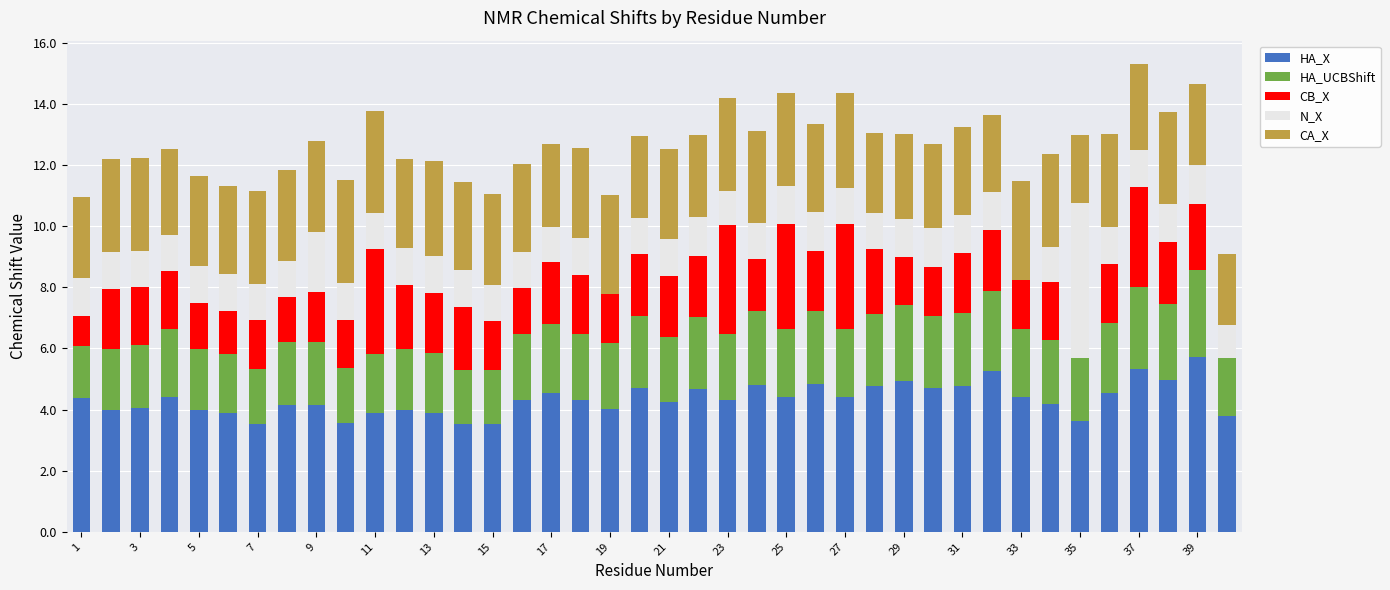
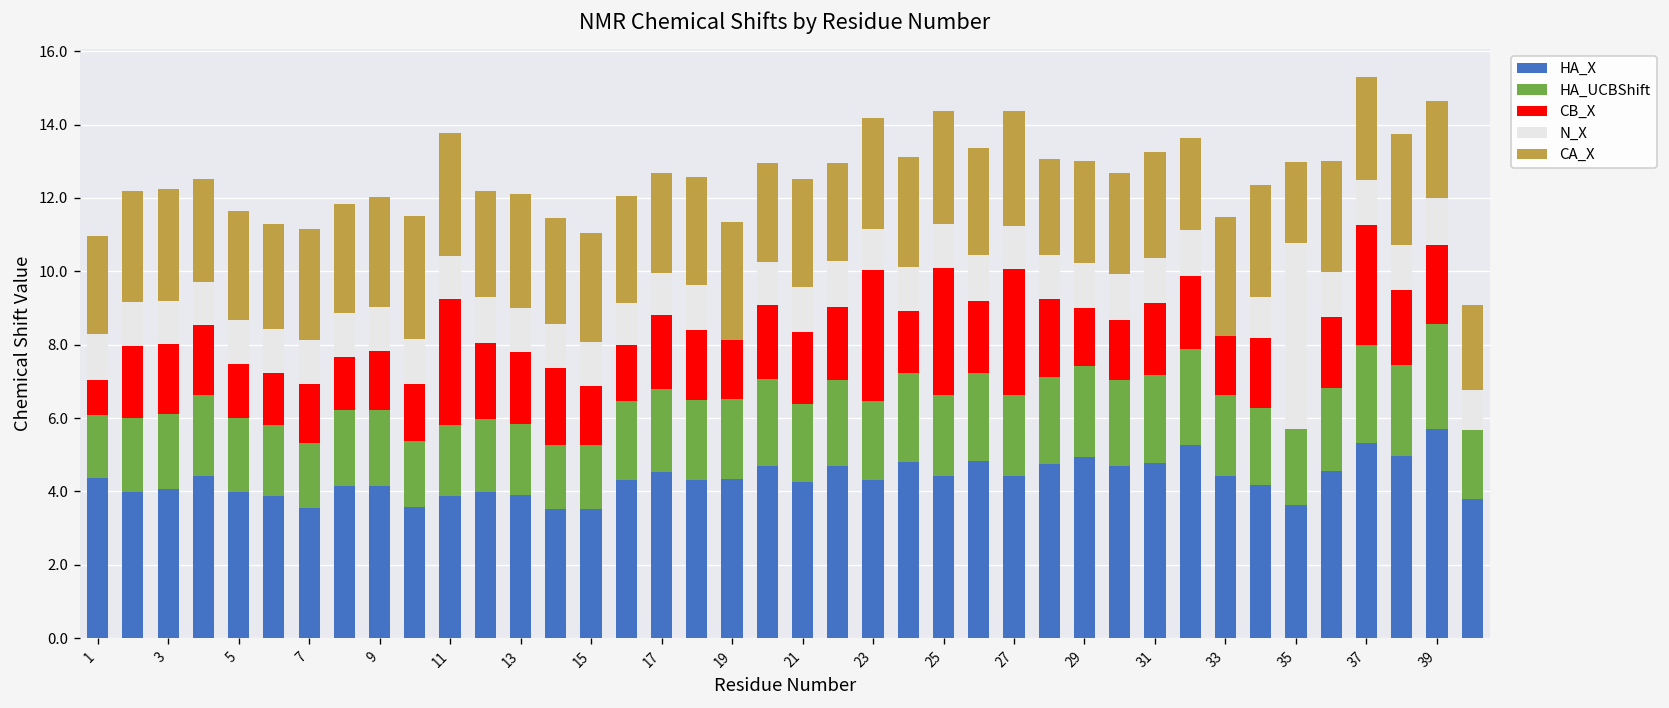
  {
    "HA_X": {
      "1": 4.4,
      "3": 4.1,
      "5": 4.0,
      "7": 3.5,
      "9": 4.1,
      "11": 3.9,
      "13": 3.9,
      "15": 3.5,
      "17": 4.5,
-     "19": 4.0,
+     "19": 4.3,
      "21": 4.3,
      "23": 4.3,
      "25": 4.4,
      "27": 4.4,
      "29": 4.9,
      "31": 4.8,
      "33": 4.4,
      "35": 3.6,
      "37": 5.3,
      "39": 5.7
    },
    "HA_UCBShift": {
      "1": 1.7,
      "3": 2.0,
      "5": 2.0,
      "7": 1.8,
      "9": 2.1,
      "11": 1.9,
      "13": 1.9,
      "15": 1.8,
      "17": 2.3,
      "19": 2.2,
      "21": 2.1,
      "23": 2.2,
      "25": 2.2,
      "27": 2.2,
      "29": 2.5,
      "31": 2.4,
      "33": 2.2,
      "35": 2.1,
      "37": 2.7,
      "39": 2.9
    },
    "CB_X": {
      "1": 1.0,
      "3": 1.9,
      "5": 1.5,
      "7": 1.6,
      "9": 1.6,
      "11": 3.4,
      "13": 2.0,
      "15": 1.6,
      "17": 2.0,
      "19": 1.6,
      "21": 2.0,
      "23": 3.6,
      "25": 3.5,
      "27": 3.4,
      "29": 1.6,
      "31": 2.0,
      "33": 1.6,
      "35": 0.0,
      "37": 3.3,
      "39": 2.2
    },
    "N_X": {
      "1": 1.2,
      "3": 1.2,
      "5": 1.2,
      "7": 1.2,
-     "9": 2.0,
+     "9": 1.2,
      "11": 1.2,
      "13": 1.2,
      "15": 1.2,
      "17": 1.1,
      "19": 0.0,
      "21": 1.2,
      "23": 1.1,
      "25": 1.2,
      "27": 1.2,
      "29": 1.2,
      "31": 1.2,
      "33": 0.0,
      "35": 5.1,
      "37": 1.2,
      "39": 1.3
    },
    "CA_X": {
      "1": 2.7,
      "3": 3.1,
      "5": 3.0,
      "7": 3.0,
      "9": 3.0,
      "11": 3.4,
      "13": 3.1,
      "15": 3.0,
      "17": 2.7,
      "19": 3.2,
      "21": 2.9,
      "23": 3.0,
      "25": 3.1,
      "27": 3.1,
      "29": 2.8,
      "31": 2.9,
      "33": 3.2,
      "35": 2.2,
      "37": 2.8,
      "39": 2.6
    }
  }
